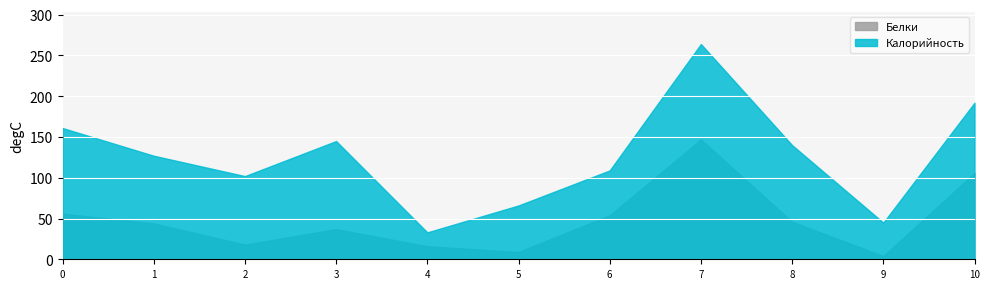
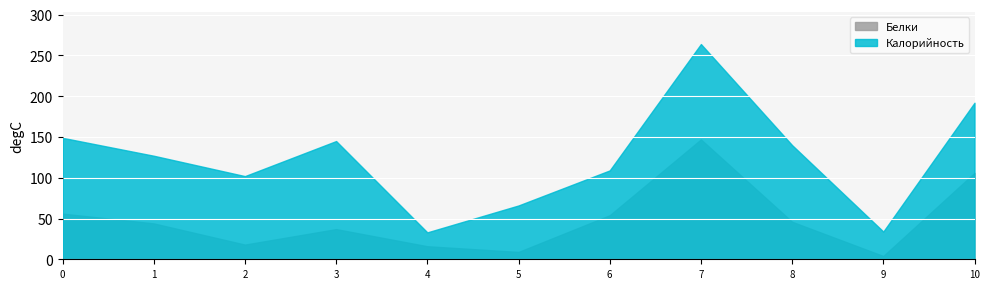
  {
    "Белки": {
      "0": 60,
      "1": 40,
      "2": 20,
      "3": 40,
      "4": 20,
      "5": 10,
      "6": 50,
      "7": 150,
      "8": 50,
      "9": 0,
      "10": 110
    },
    "Калорийность": {
-     "0": 160,
+     "0": 150,
      "1": 130,
      "2": 100,
      "3": 150,
      "4": 30,
      "5": 70,
      "6": 110,
      "7": 260,
      "8": 140,
-     "9": 50,
+     "9": 30,
      "10": 190
    }
  }
